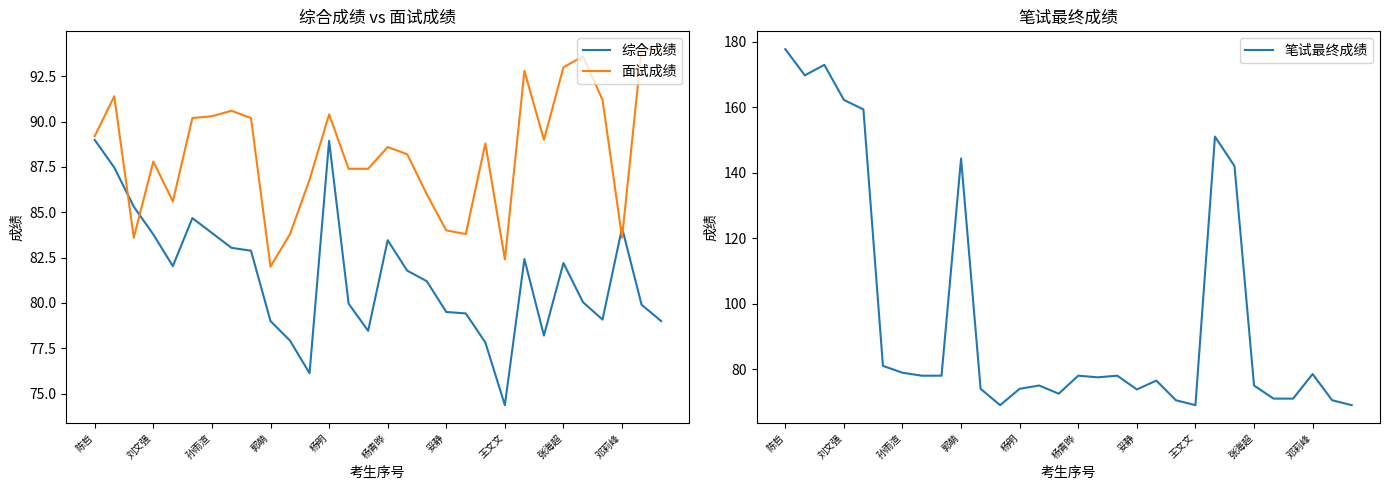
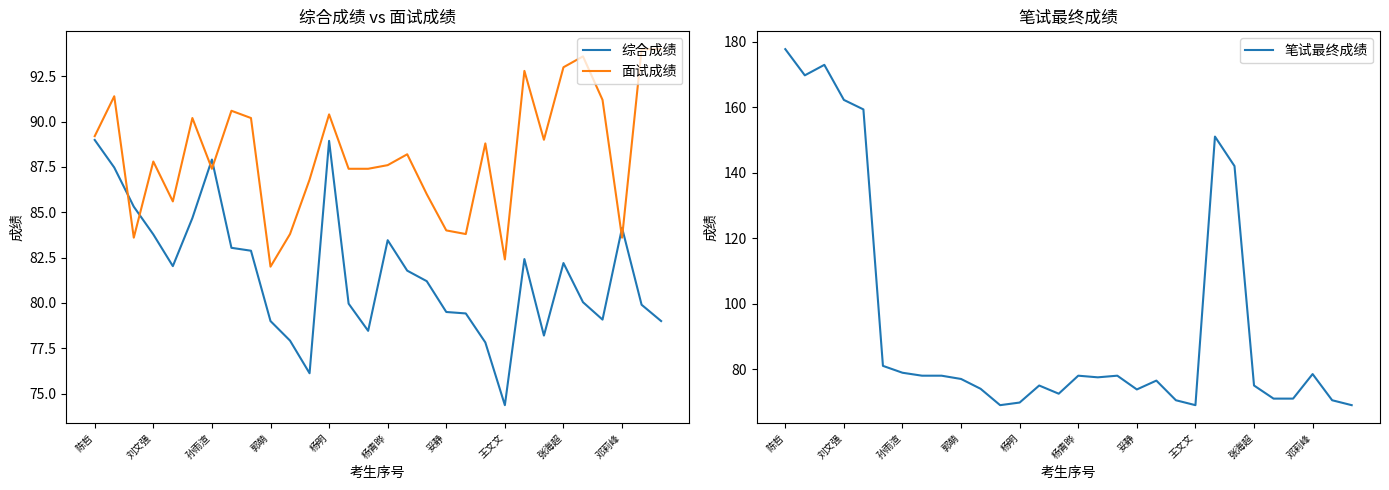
  {
    "综合成绩 vs 面试成绩": {
      "综合成绩": {
        "陈哲": 89.0,
        "刘文强": 83.8,
-       "孙雨渲": 83.9,
+       "孙雨渲": 87.9,
        "郭萌": 79.0,
        "杨明": 88.9,
        "杨青晔": 83.5,
        "妥静": 79.5,
        "王文文": 74.4,
        "张海超": 82.2,
        "邓莉峰": 84.1
      },
      "面试成绩": {
        "陈哲": 89.2,
        "刘文强": 87.8,
-       "孙雨渲": 90.3,
+       "孙雨渲": 87.4,
        "郭萌": 82.0,
        "杨明": 90.4,
-       "杨青晔": 88.6,
+       "杨青晔": 87.6,
        "妥静": 84.0,
        "王文文": 82.4,
        "张海超": 93.0,
        "邓莉峰": 83.6
      }
    },
    "笔试最终成绩": {
      "陈哲": 178,
      "刘文强": 162,
      "孙雨渲": 79,
-     "郭萌": 144,
-     "杨明": 74,
+     "郭萌": 77,
+     "杨明": 70,
      "杨青晔": 78,
      "妥静": 74,
      "王文文": 69,
      "张海超": 75,
      "邓莉峰": 79
    }
  }
